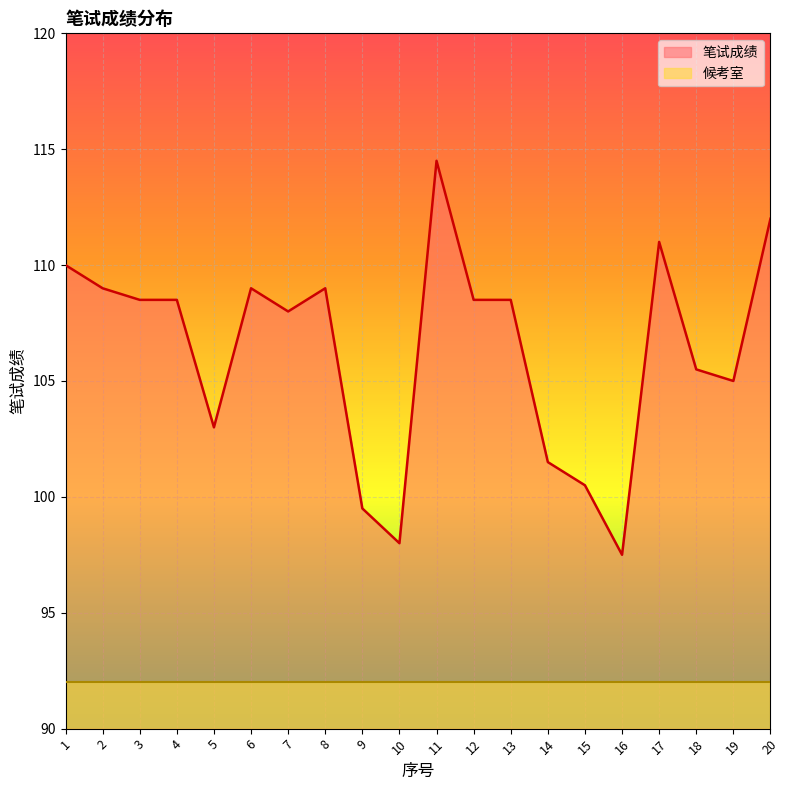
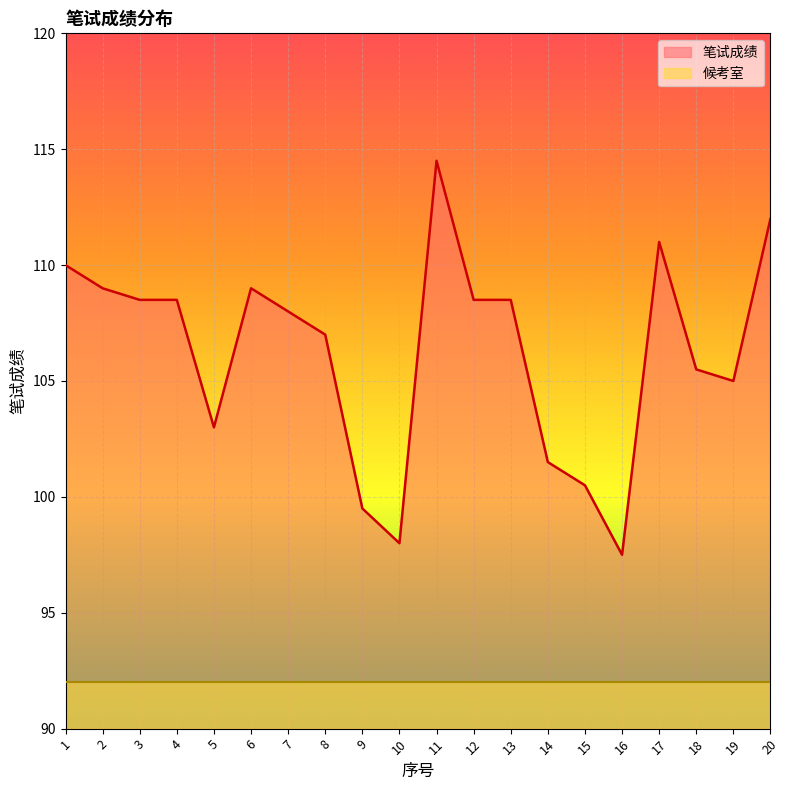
  {
    "笔试成绩": {
      "1": 110,
      "2": 109,
      "3": 108.5,
      "4": 108.5,
      "5": 103,
      "6": 109,
      "7": 108,
-     "8": 109,
+     "8": 107,
      "9": 99.5,
      "10": 98,
      "11": 114.5,
      "12": 108.5,
      "13": 108.5,
      "14": 101.5,
      "15": 100.5,
      "16": 97.5,
      "17": 111,
      "18": 105.5,
      "19": 105,
      "20": 112
    },
    "候考室": {
      "1": 92,
      "2": 92,
      "3": 92,
      "4": 92,
      "5": 92,
      "6": 92,
      "7": 92,
      "8": 92,
      "9": 92,
      "10": 92,
      "11": 92,
      "12": 92,
      "13": 92,
      "14": 92,
      "15": 92,
      "16": 92,
      "17": 92,
      "18": 92,
      "19": 92,
      "20": 92
    }
  }
